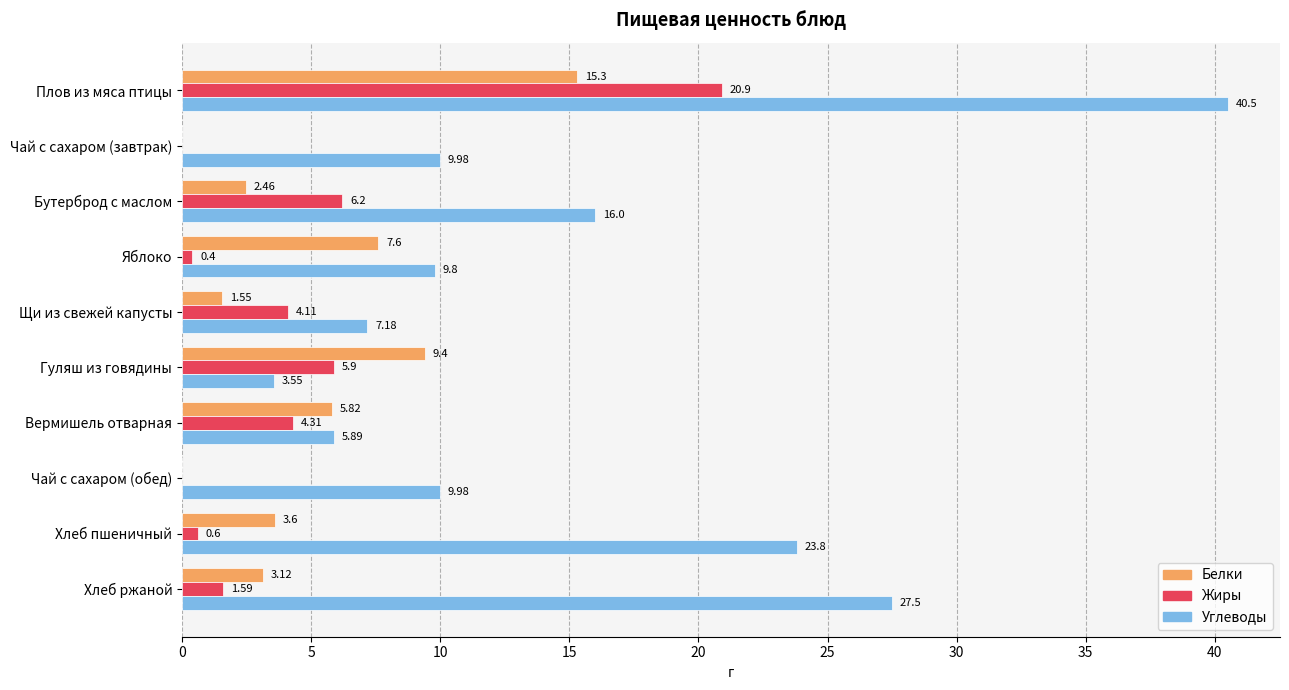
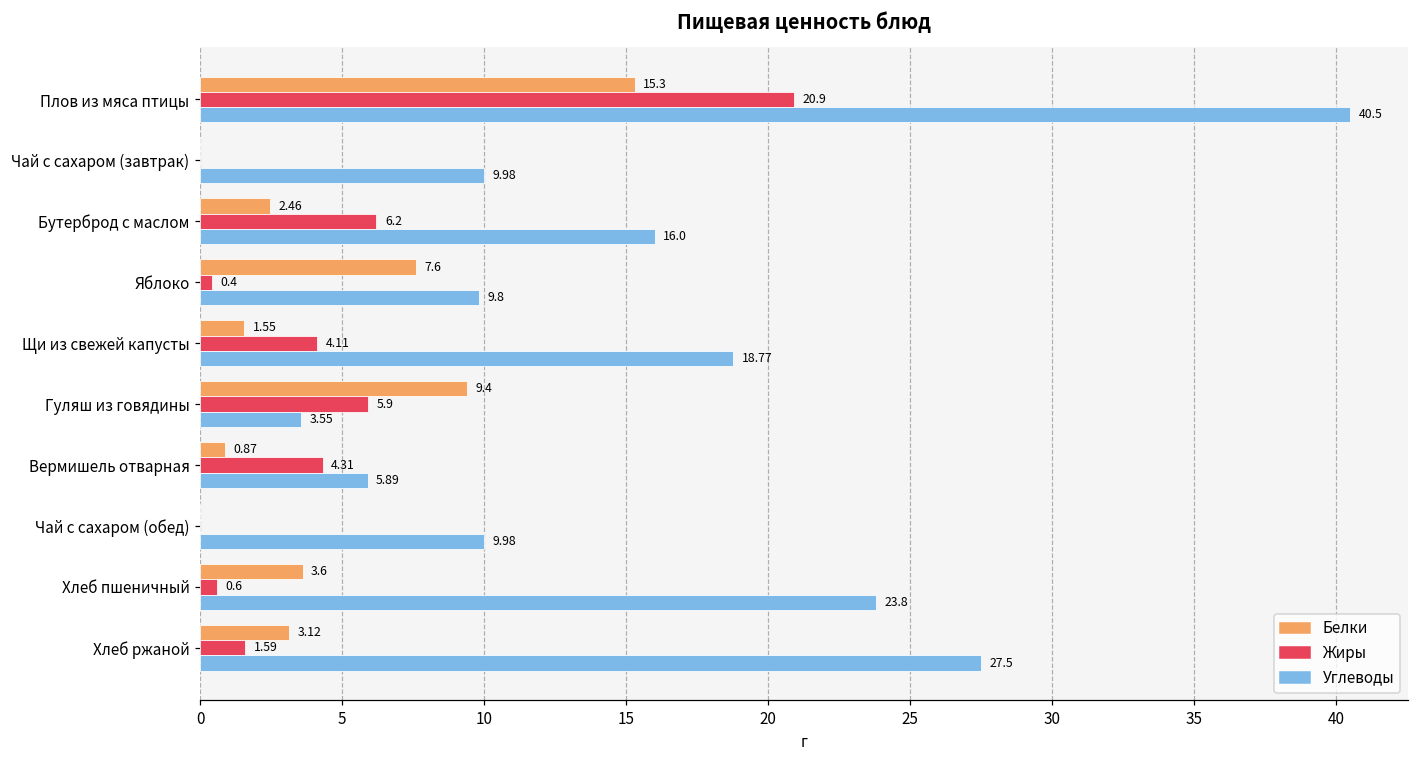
  {
    "Белки": {
      "Плов из мяса птицы": 15.3,
      "Бутерброд с маслом": 2.46,
      "Яблоко": 7.6,
      "Щи из свежей капусты": 1.55,
      "Гуляш из говядины": 9.4,
-     "Вермишель отварная": 5.82,
+     "Вермишель отварная": 0.87,
      "Хлеб пшеничный": 3.6,
      "Хлеб ржаной": 3.12
    },
    "Жиры": {
      "Плов из мяса птицы": 20.9,
      "Бутерброд с маслом": 6.2,
      "Яблоко": 0.4,
      "Щи из свежей капусты": 4.11,
      "Гуляш из говядины": 5.9,
      "Вермишель отварная": 4.31,
      "Хлеб пшеничный": 0.6,
      "Хлеб ржаной": 1.59
    },
    "Углеводы": {
      "Плов из мяса птицы": 40.5,
      "Чай с сахаром (завтрак)": 9.98,
      "Бутерброд с маслом": 16.0,
      "Яблоко": 9.8,
-     "Щи из свежей капусты": 7.18,
+     "Щи из свежей капусты": 18.77,
      "Гуляш из говядины": 3.55,
      "Вермишель отварная": 5.89,
      "Чай с сахаром (обед)": 9.98,
      "Хлеб пшеничный": 23.8,
      "Хлеб ржаной": 27.5
    }
  }
